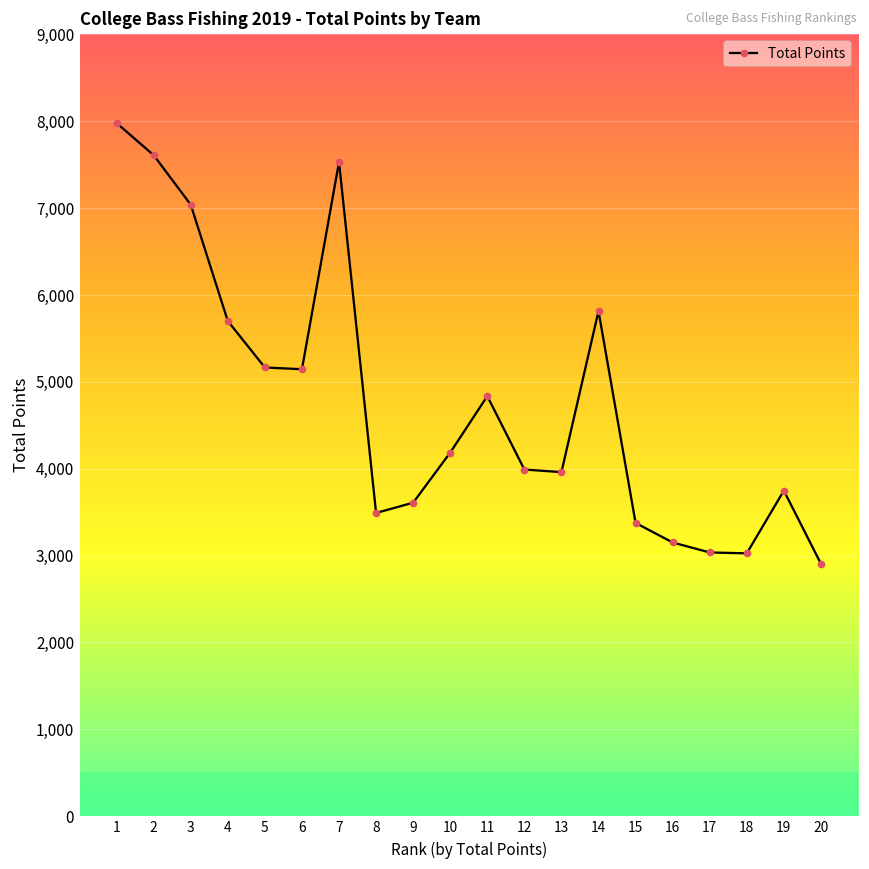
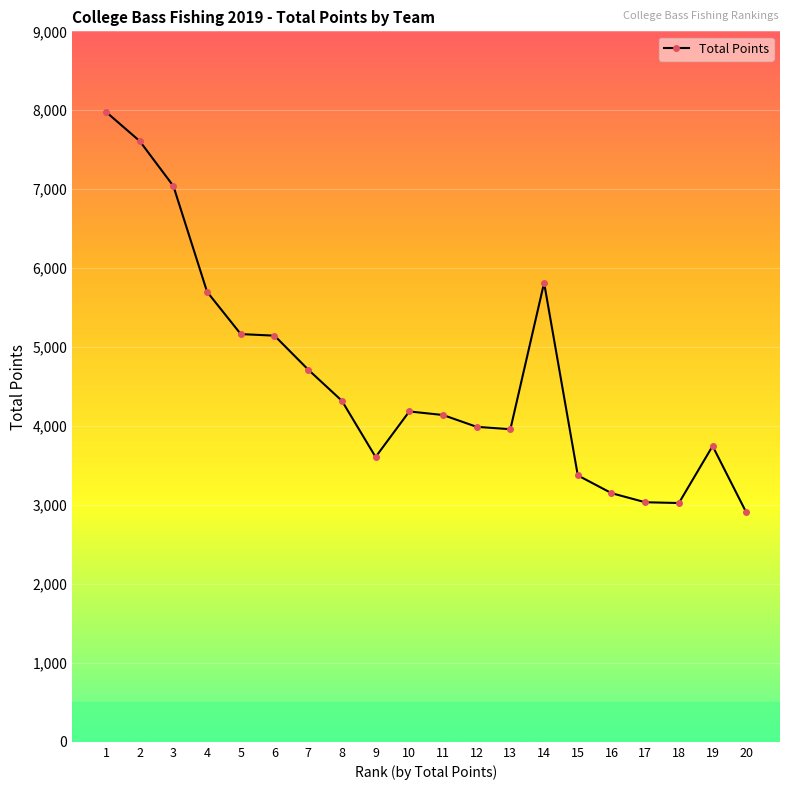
  {
    "1": "8,000",
    "2": "7,600",
    "3": "7,000",
    "4": "5,700",
    "5": "5,200",
    "6": "5,100",
-   "7": "7,500",
-   "8": "3,500",
+   "7": "4,700",
+   "8": "4,300",
    "9": "3,600",
    "10": "4,200",
-   "11": "4,800",
+   "11": "4,100",
    "12": "4,000",
    "13": "4,000",
    "14": "5,800",
    "15": "3,400",
    "16": "3,200",
    "17": "3,000",
    "18": "3,000",
    "19": "3,700",
    "20": "2,900"
  }
